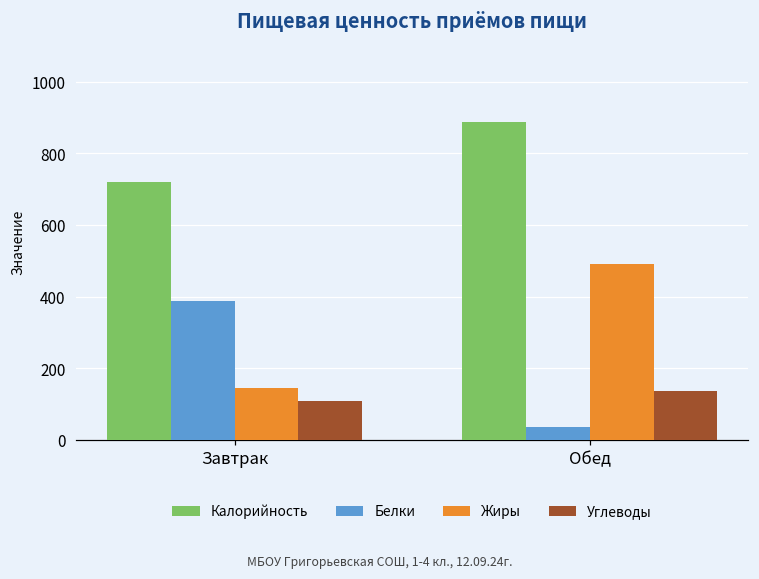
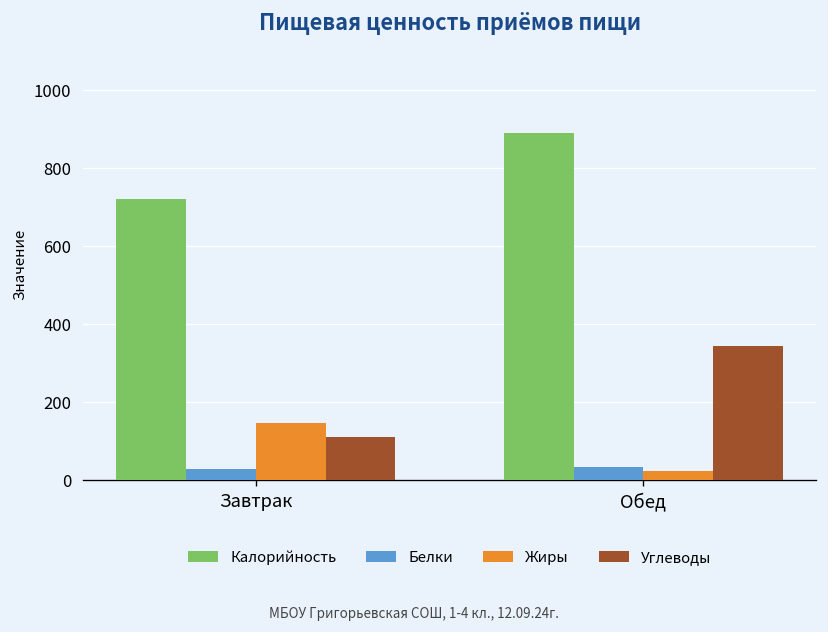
  {
    "Калорийность": {
      "Завтрак": 720,
      "Обед": 890
    },
    "Белки": {
-     "Завтрак": 390,
+     "Завтрак": 30,
      "Обед": 40
    },
    "Жиры": {
      "Завтрак": 150,
-     "Обед": 490
+     "Обед": 20
    },
    "Углеводы": {
      "Завтрак": 110,
-     "Обед": 140
+     "Обед": 350
    }
  }
